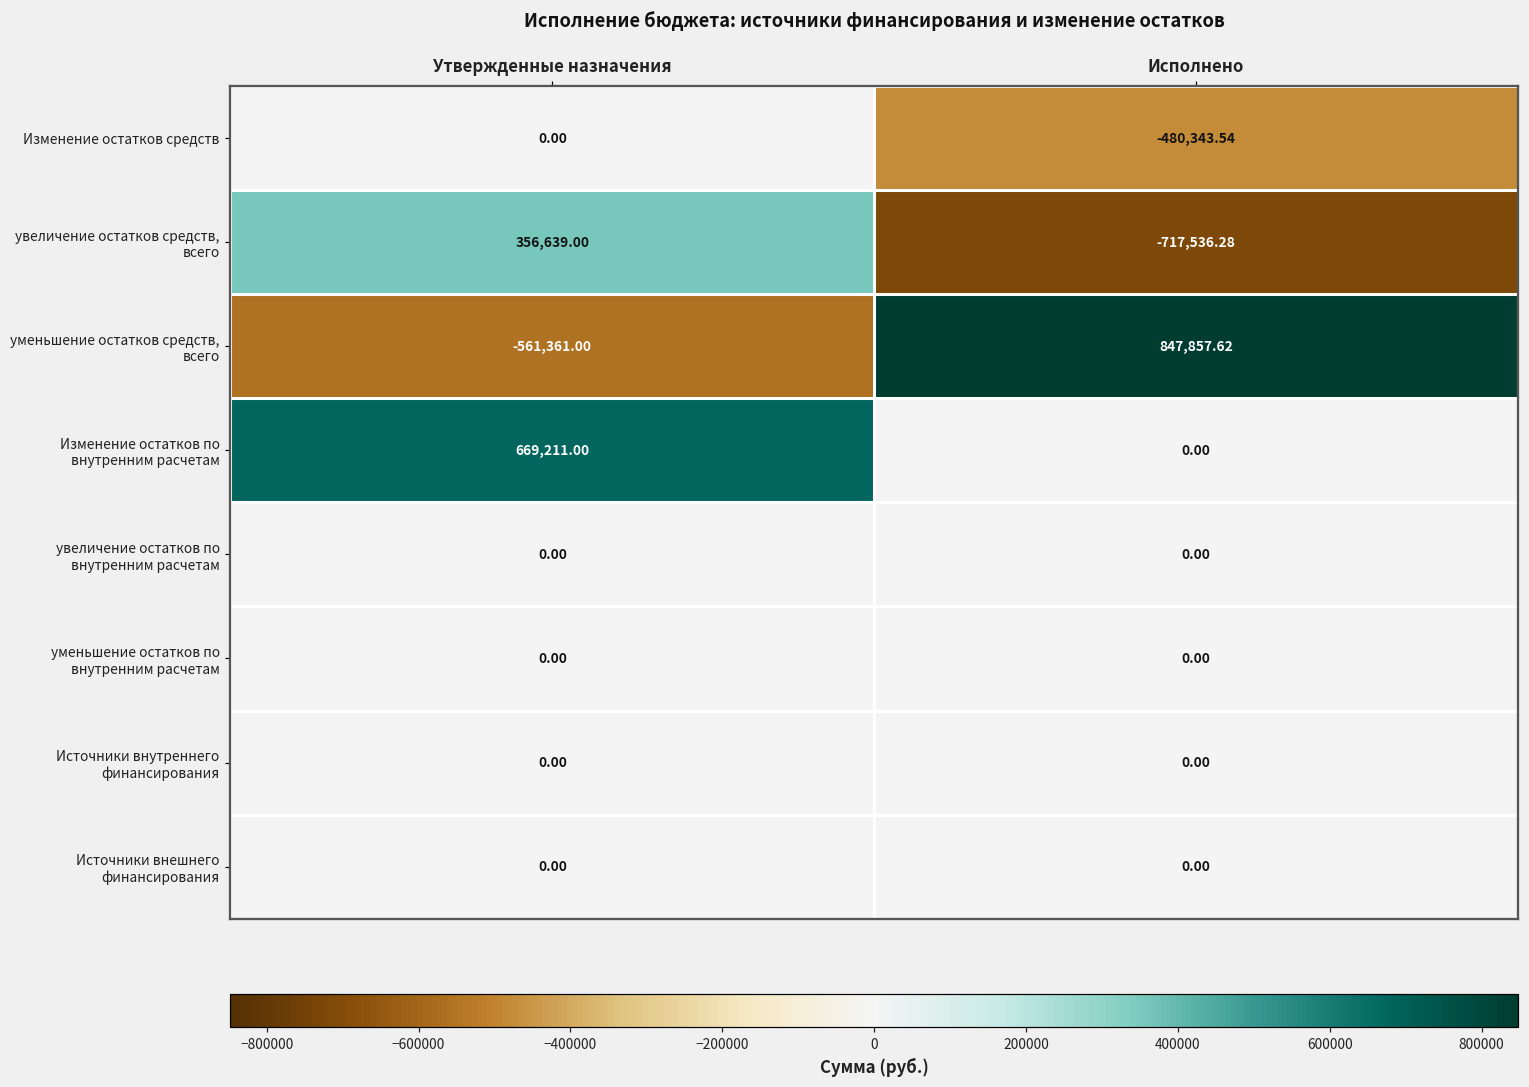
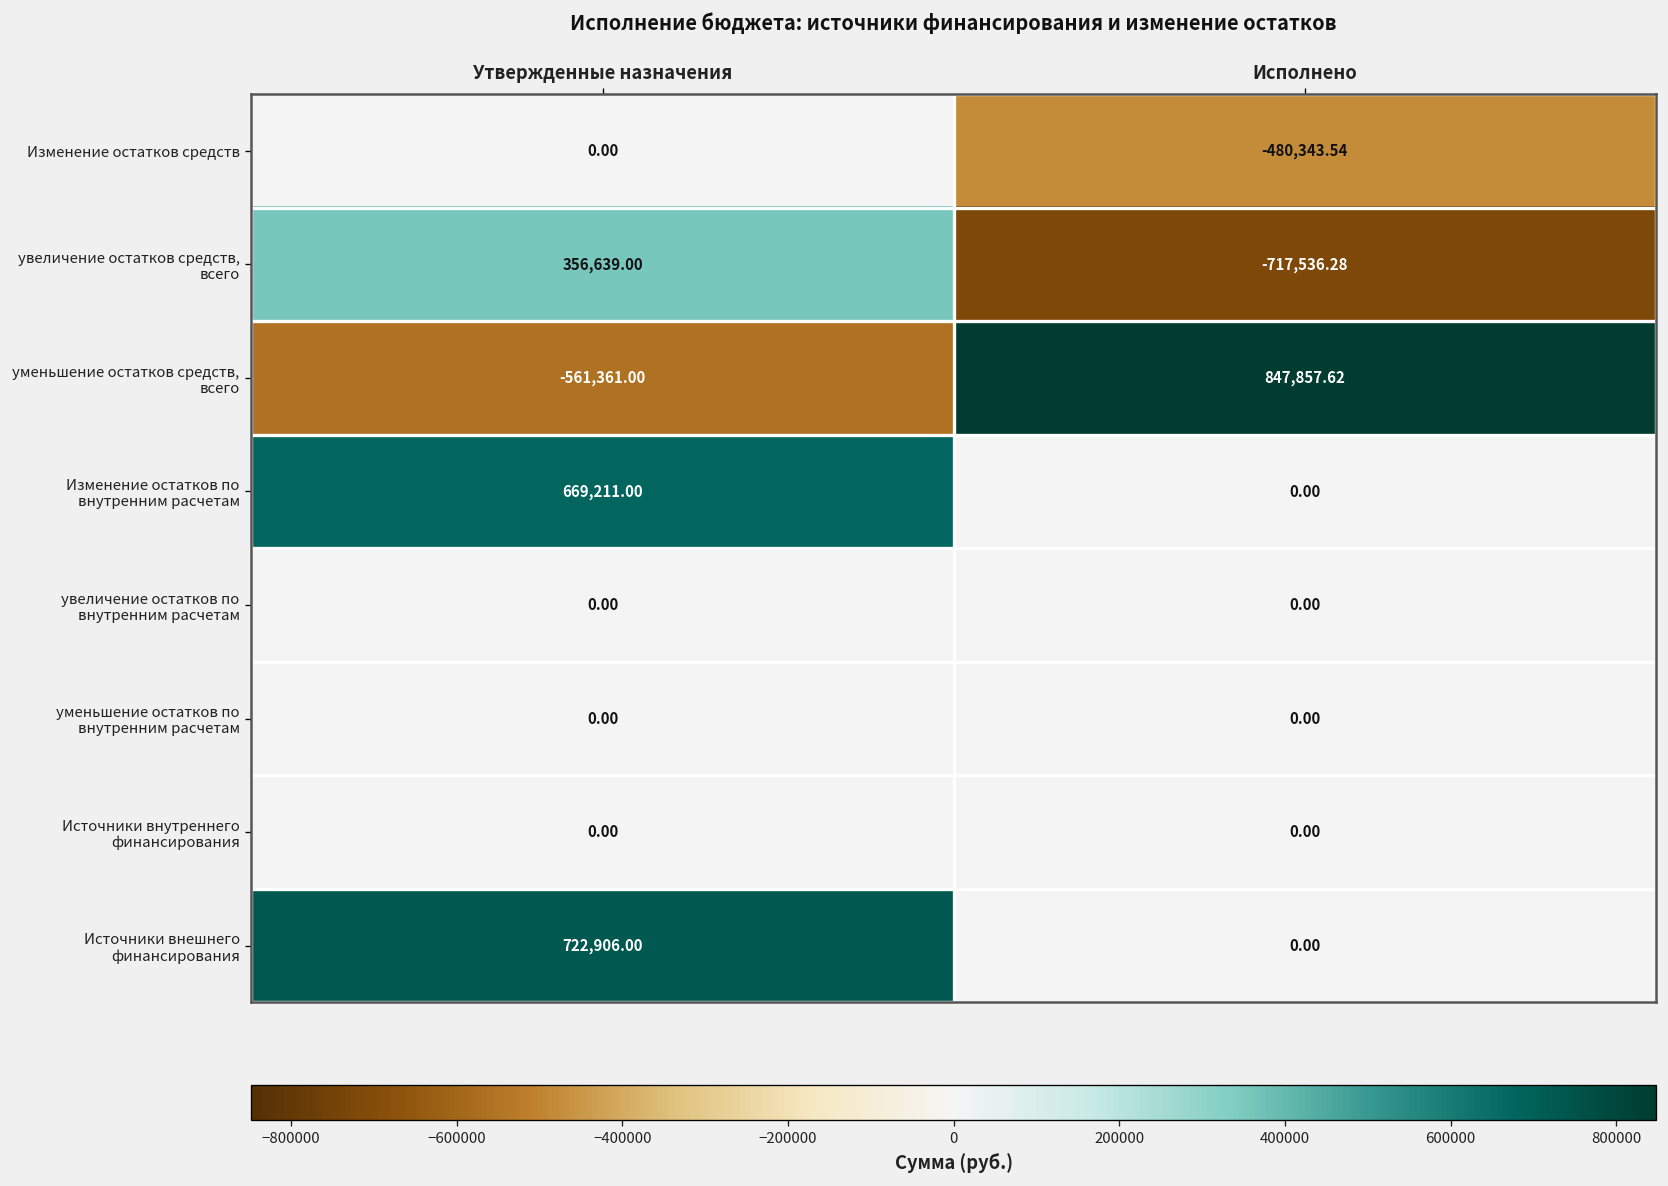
  {
    "Изменение остатков средств": {
      "Утвержденные назначения": "0.00",
      "Исполнено": "-480,343.54"
    },
    "увеличение остатков средств, всего": {
      "Утвержденные назначения": "356,639.00",
      "Исполнено": "-717,536.28"
    },
    "уменьшение остатков средств, всего": {
      "Утвержденные назначения": "-561,361.00",
      "Исполнено": "847,857.62"
    },
    "Изменение остатков по внутренним расчетам": {
      "Утвержденные назначения": "669,211.00",
      "Исполнено": "0.00"
    },
    "увеличение остатков по внутренним расчетам": {
      "Утвержденные назначения": "0.00",
      "Исполнено": "0.00"
    },
    "уменьшение остатков по внутренним расчетам": {
      "Утвержденные назначения": "0.00",
      "Исполнено": "0.00"
    },
    "Источники внутреннего финансирования": {
      "Утвержденные назначения": "0.00",
      "Исполнено": "0.00"
    },
    "Источники внешнего финансирования": {
-     "Утвержденные назначения": "0.00",
+     "Утвержденные назначения": "722,906.00",
      "Исполнено": "0.00"
    }
  }
